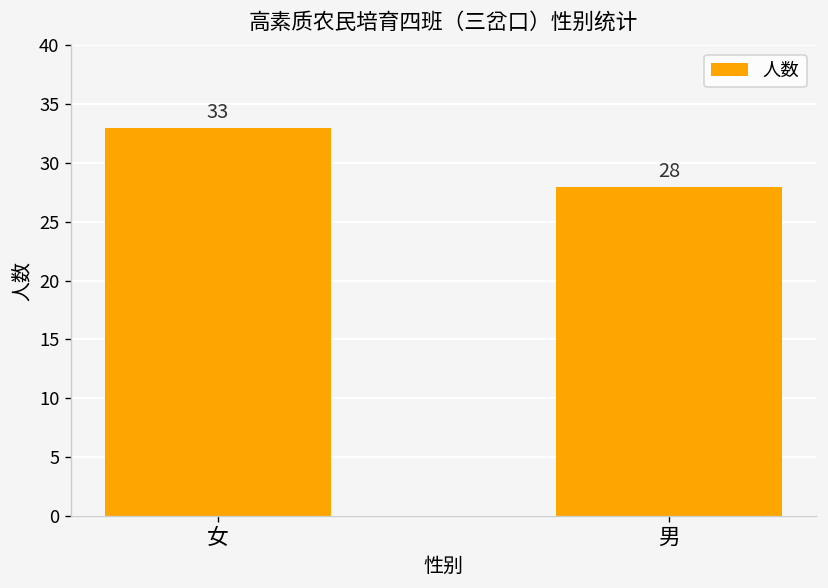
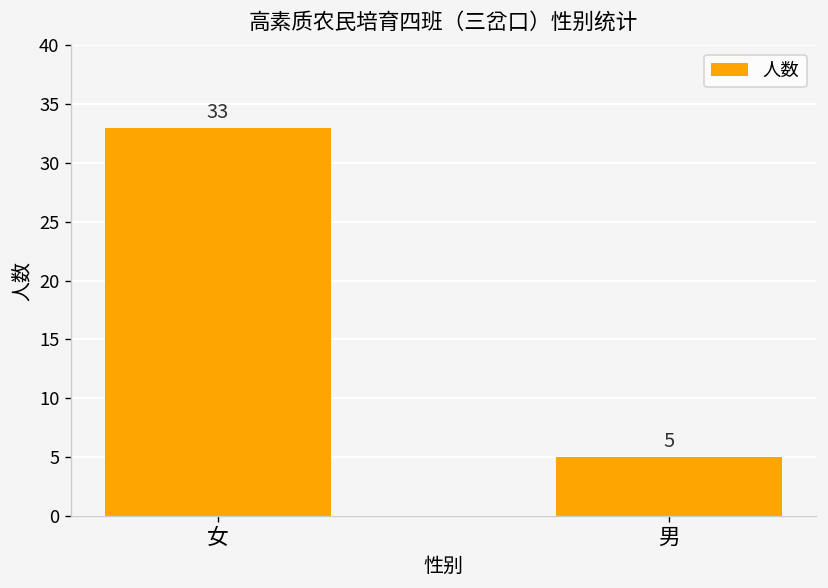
  {
    "女": 33,
-   "男": 28
+   "男": 5
  }
